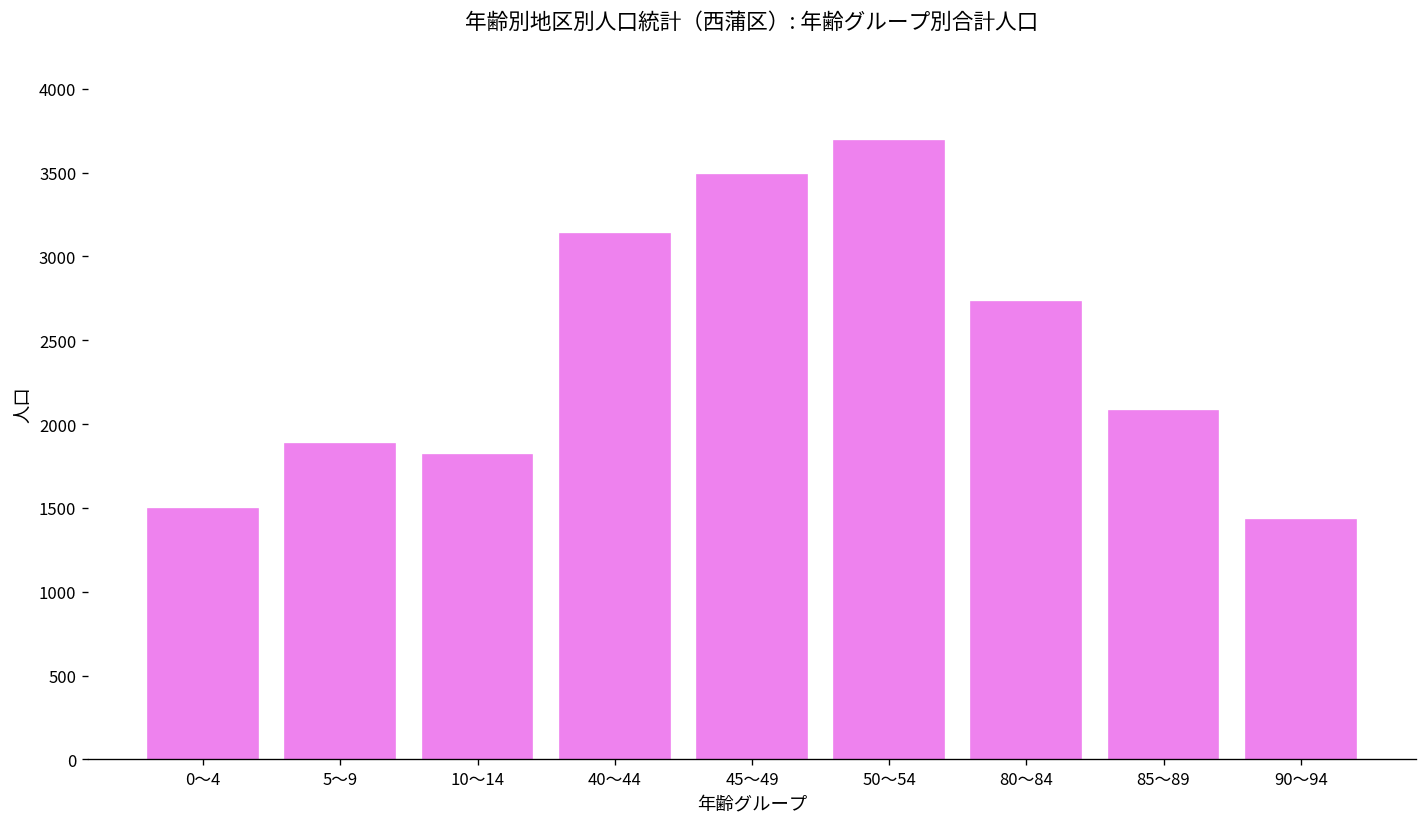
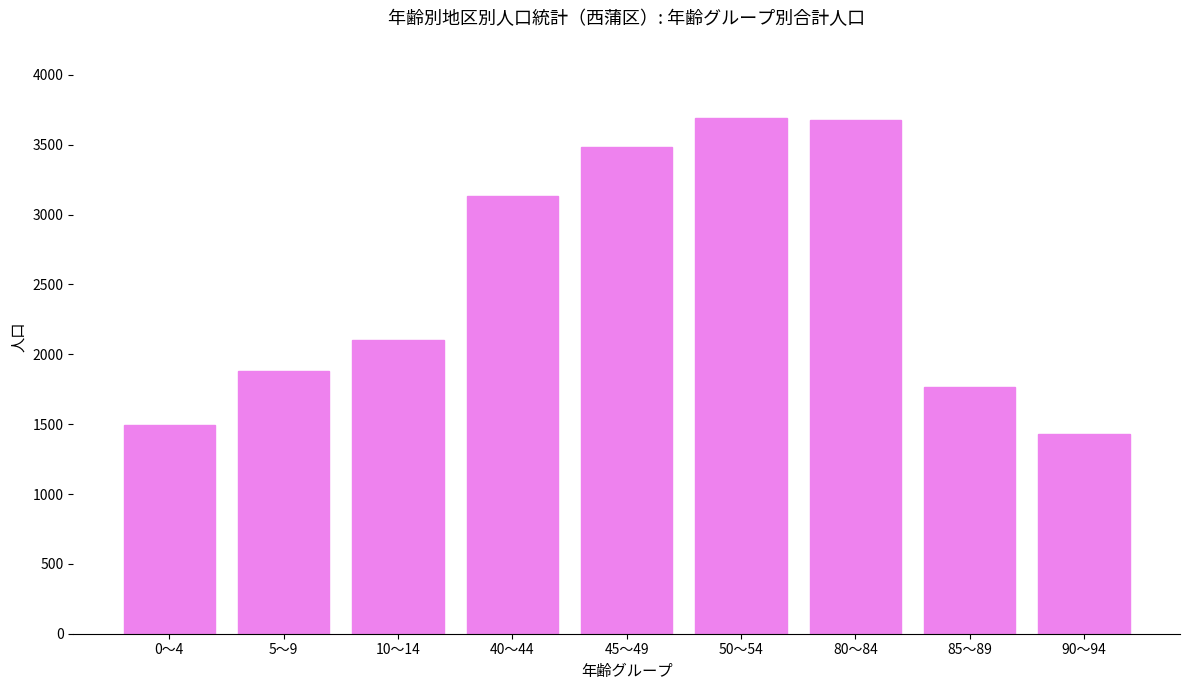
  {
    "0～4": 1490,
    "5～9": 1880,
-   "10～14": 1820,
+   "10～14": 2100,
    "40～44": 3130,
    "45～49": 3490,
    "50～54": 3690,
-   "80～84": 2730,
-   "85～89": 2080,
+   "80～84": 3680,
+   "85～89": 1760,
    "90～94": 1430
  }
